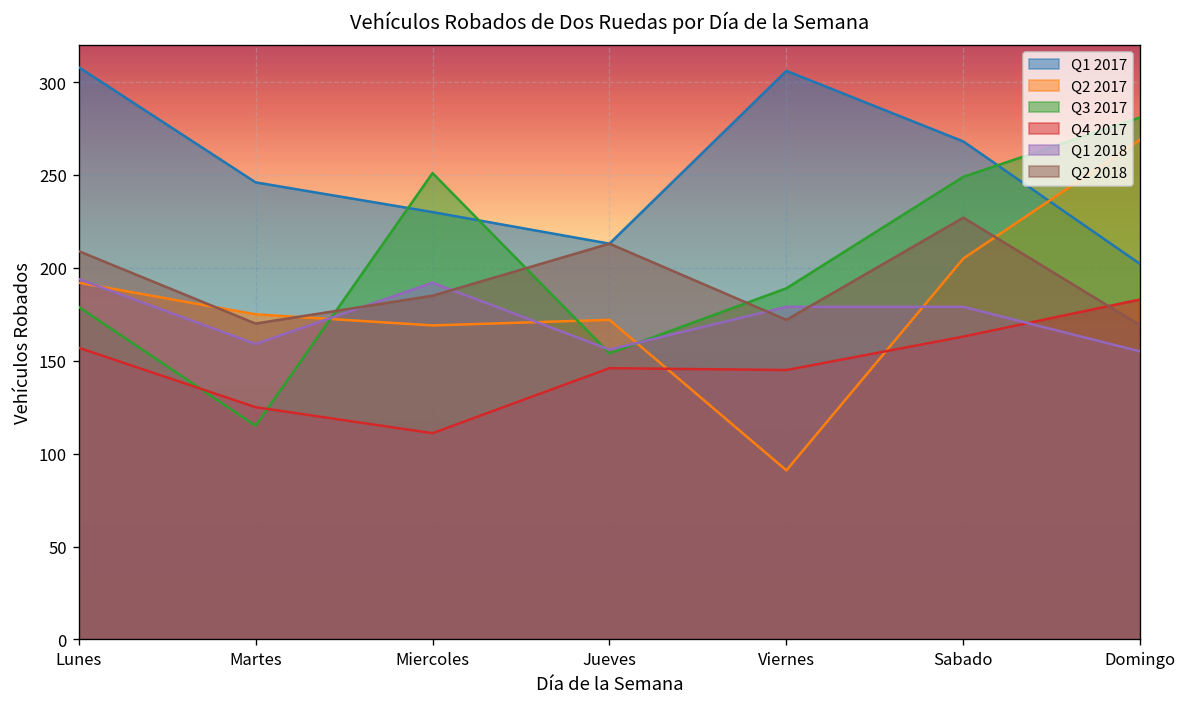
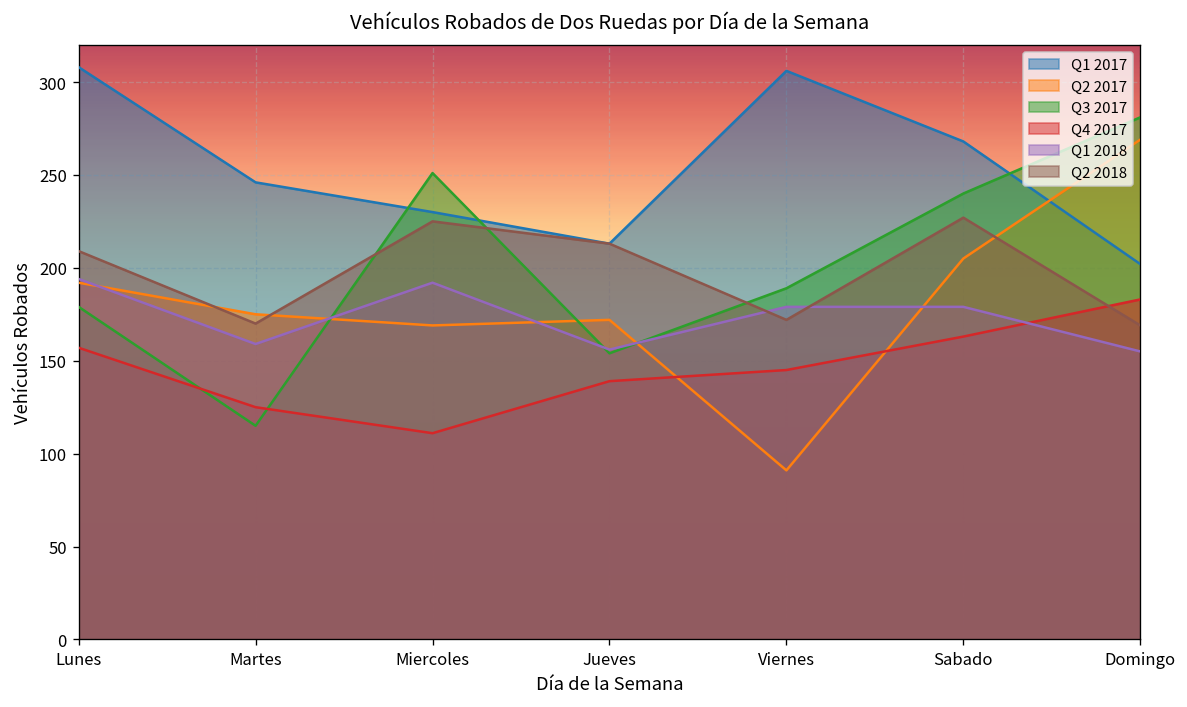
  {
    "Q1 2017": {
      "Lunes": 308,
      "Martes": 246,
      "Miercoles": 230,
      "Viernes": 306,
      "Sabado": 268,
      "Domingo": 202
    },
    "Q2 2017": {
      "Lunes": 192,
      "Martes": 175,
      "Miercoles": 169,
      "Jueves": 172,
      "Viernes": 91,
      "Sabado": 205,
      "Domingo": 269
    },
    "Q3 2017": {
      "Lunes": 179,
      "Martes": 115,
      "Miercoles": 251,
      "Jueves": 154,
      "Viernes": 189,
-     "Sabado": 249,
+     "Sabado": 240,
      "Domingo": 281
    },
    "Q4 2017": {
      "Lunes": 157,
      "Martes": 125,
      "Miercoles": 111,
-     "Jueves": 146,
+     "Jueves": 139,
      "Viernes": 145,
      "Sabado": 163,
      "Domingo": 183
    },
    "Q1 2018": {
      "Lunes": 194,
      "Martes": 159,
      "Miercoles": 192,
      "Jueves": 156,
      "Viernes": 179,
      "Sabado": 179,
      "Domingo": 155
    },
    "Q2 2018": {
      "Lunes": 209,
      "Martes": 170,
-     "Miercoles": 185,
+     "Miercoles": 225,
      "Viernes": 172,
      "Sabado": 227,
      "Domingo": 169
    }
  }
